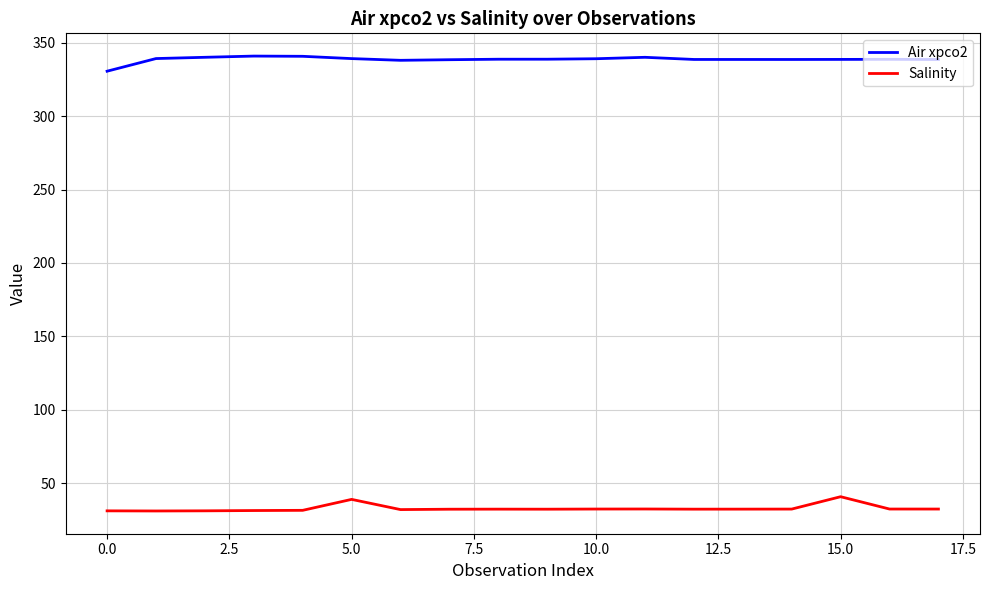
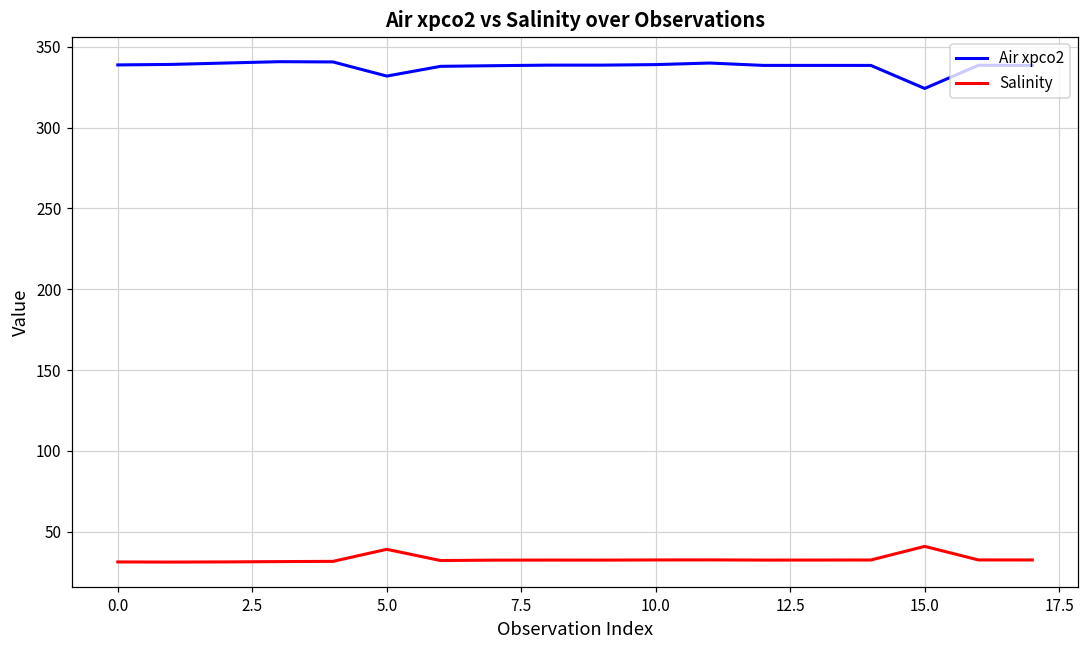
  {
    "Air xpco2": {
-     "0.0": 331,
-     "5.0": 339,
+     "0.0": 339,
+     "5.0": 332,
      "10.0": 339,
-     "15.0": 339
+     "15.0": 324
    },
    "Salinity": {
      "0.0": 31,
      "5.0": 39,
      "10.0": 32,
      "15.0": 41
    }
  }
